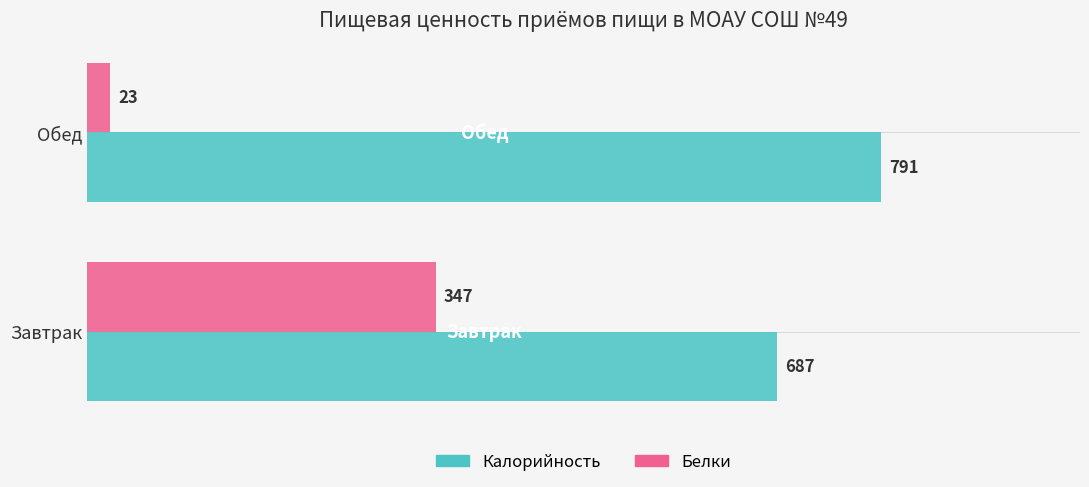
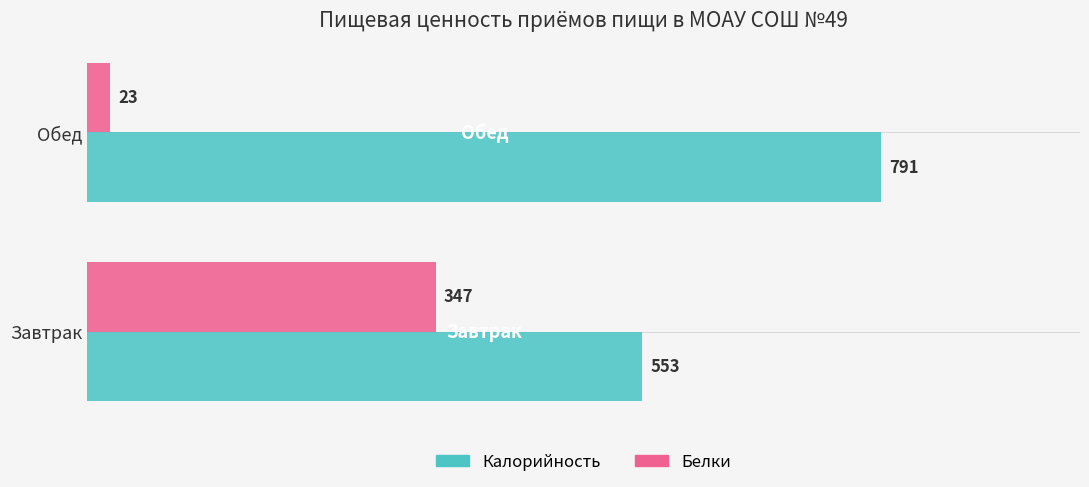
  {
    "Калорийность": {
      "Обед": 791,
-     "Завтрак": 687
+     "Завтрак": 553
    },
    "Белки": {
      "Обед": 23,
      "Завтрак": 347
    }
  }
